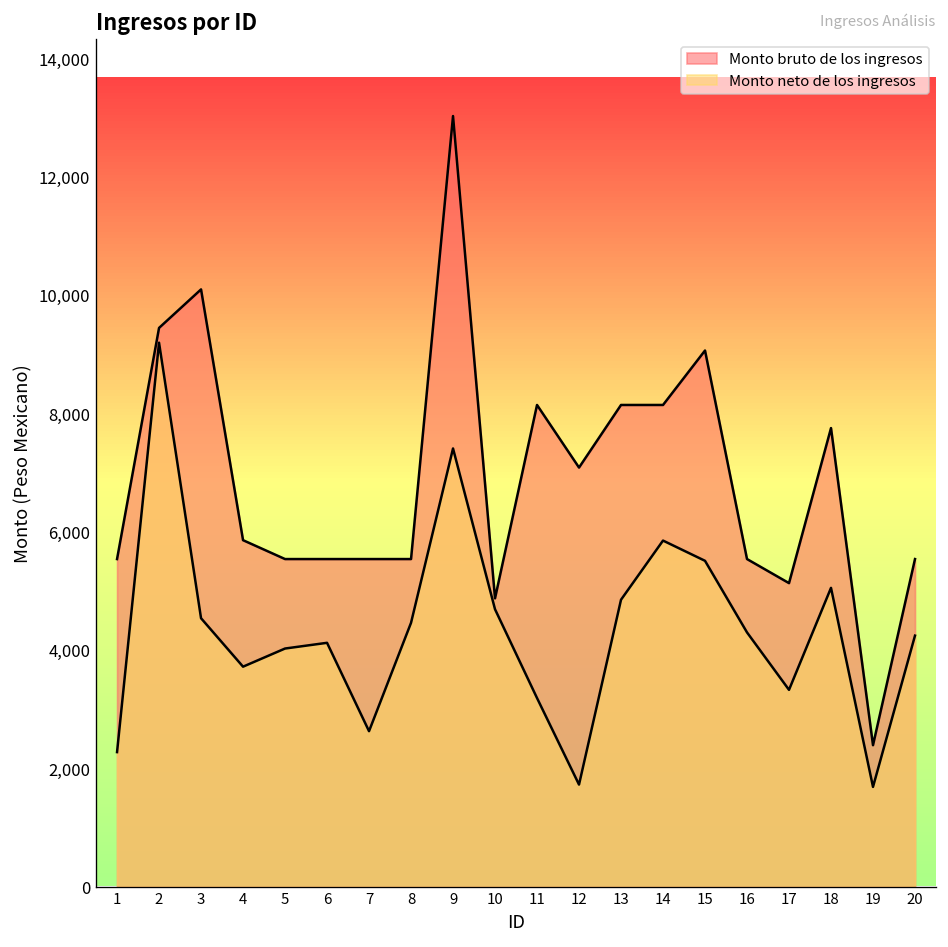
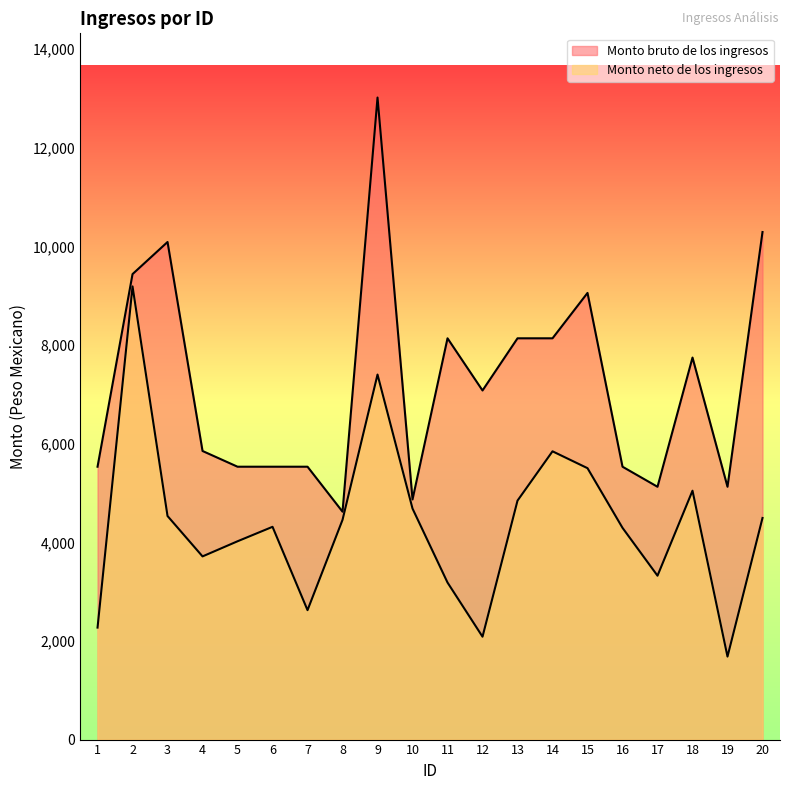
  {
    "Monto bruto de los ingresos": {
      "1": "5,500",
      "2": "9,400",
      "3": "10,100",
      "4": "5,900",
      "5": "5,500",
      "6": "5,500",
      "7": "5,500",
-     "8": "5,500",
+     "8": "4,600",
      "9": "13,000",
      "10": "4,900",
      "11": "8,100",
      "12": "7,100",
      "13": "8,100",
      "14": "8,100",
      "15": "9,100",
      "16": "5,500",
      "17": "5,100",
      "18": "7,700",
-     "19": "2,400",
-     "20": "5,500"
+     "19": "5,100",
+     "20": "10,300"
    },
    "Monto neto de los ingresos": {
      "1": "2,300",
      "2": "9,200",
      "3": "4,500",
      "4": "3,700",
      "5": "4,000",
-     "6": "4,100",
+     "6": "4,300",
      "7": "2,600",
      "8": "4,500",
      "9": "7,400",
      "10": "4,700",
      "11": "3,200",
-     "12": "1,700",
+     "12": "2,100",
      "13": "4,800",
      "14": "5,800",
      "15": "5,500",
      "16": "4,300",
      "17": "3,300",
      "18": "5,000",
      "19": "1,700",
-     "20": "4,200"
+     "20": "4,500"
    }
  }
